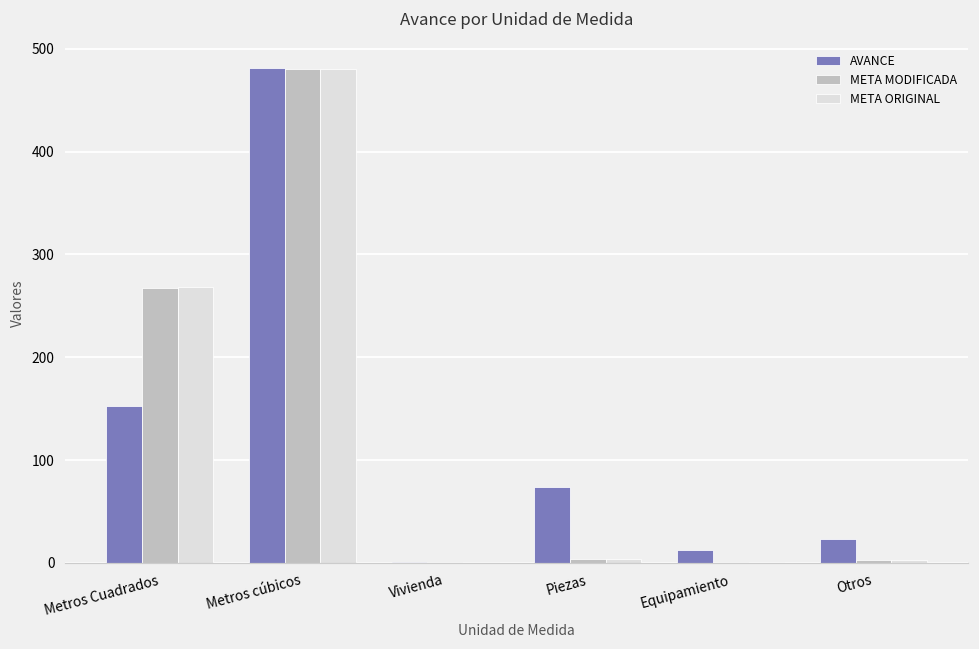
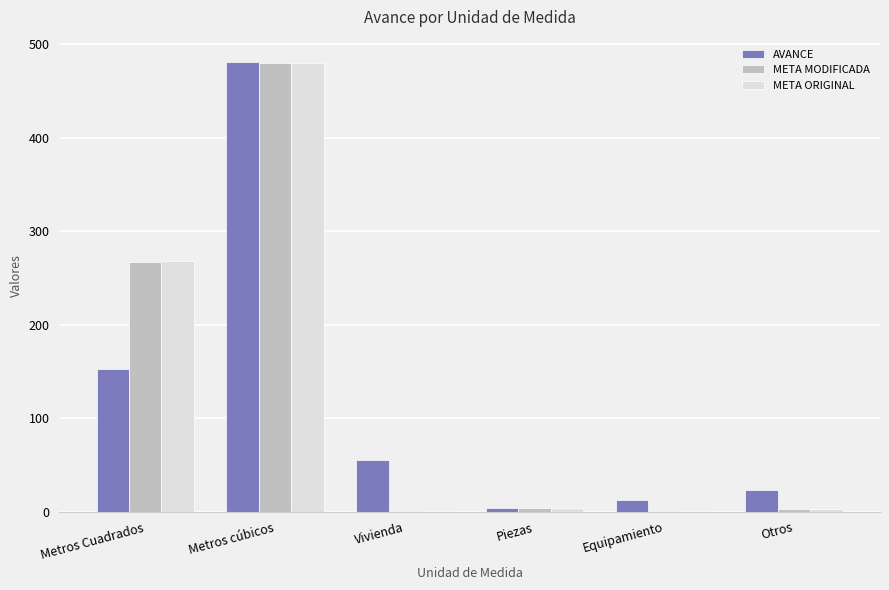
  {
    "AVANCE": {
      "Metros Cuadrados": 150,
      "Metros cúbicos": 480,
-     "Vivienda": 0,
-     "Piezas": 70,
+     "Vivienda": 60,
+     "Piezas": 0,
      "Equipamiento": 10,
      "Otros": 20
    }
  }
